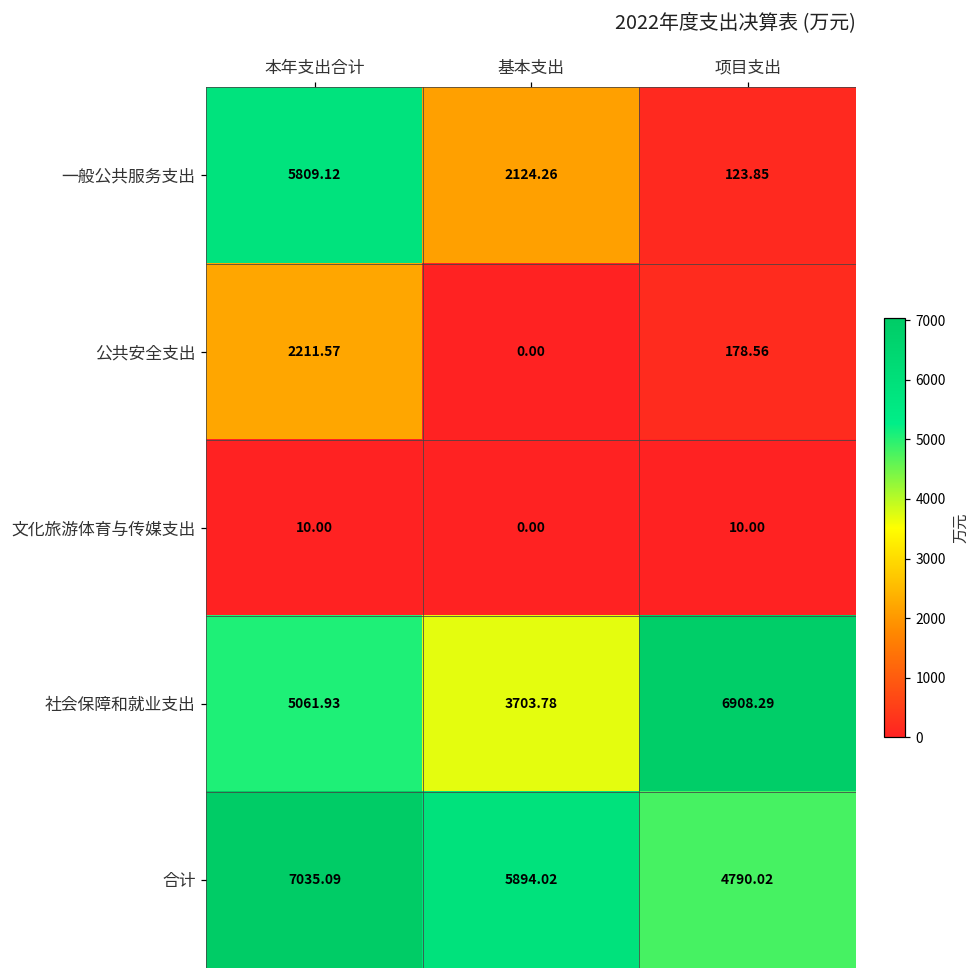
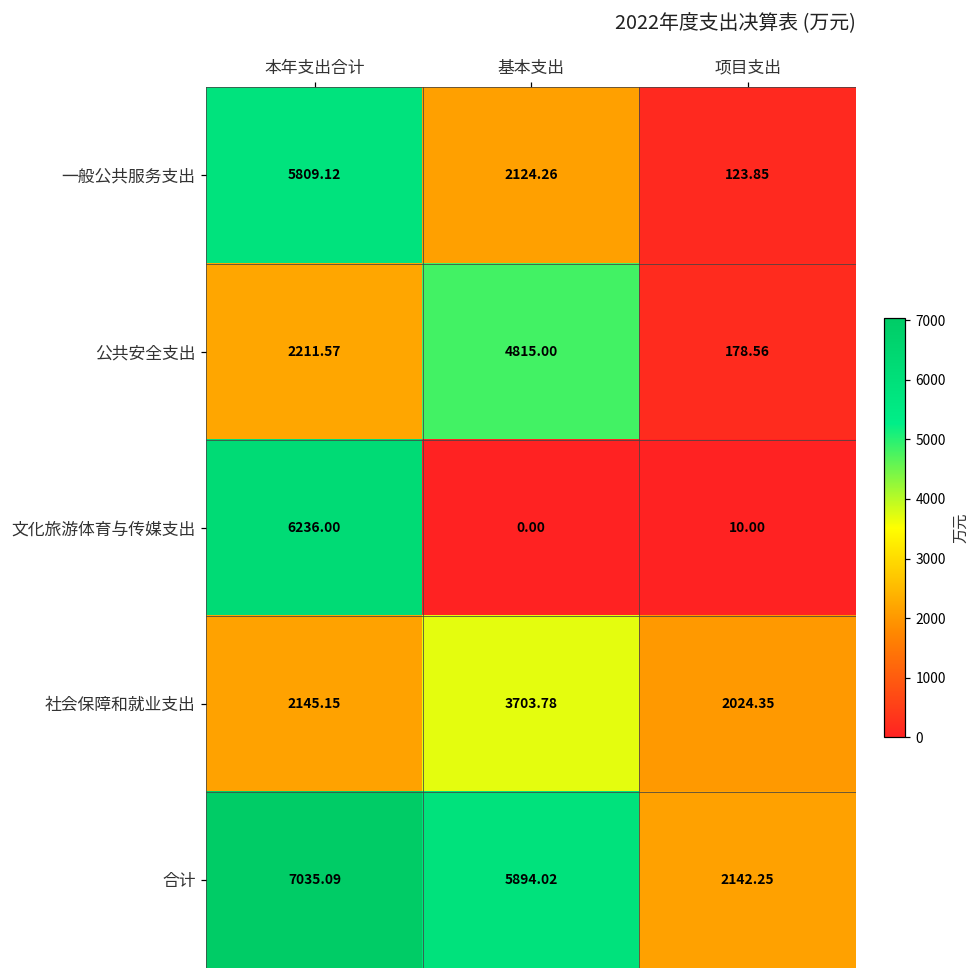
  {
    "一般公共服务支出": {
      "本年支出合计": 5809.12,
      "基本支出": 2124.26,
      "项目支出": 123.85
    },
    "公共安全支出": {
      "本年支出合计": 2211.57,
-     "基本支出": 0.00,
+     "基本支出": 4815.00,
      "项目支出": 178.56
    },
    "文化旅游体育与传媒支出": {
-     "本年支出合计": 10.00,
+     "本年支出合计": 6236.00,
      "基本支出": 0.00,
      "项目支出": 10.00
    },
    "社会保障和就业支出": {
-     "本年支出合计": 5061.93,
+     "本年支出合计": 2145.15,
      "基本支出": 3703.78,
-     "项目支出": 6908.29
+     "项目支出": 2024.35
    },
    "合计": {
      "本年支出合计": 7035.09,
      "基本支出": 5894.02,
-     "项目支出": 4790.02
+     "项目支出": 2142.25
    }
  }
